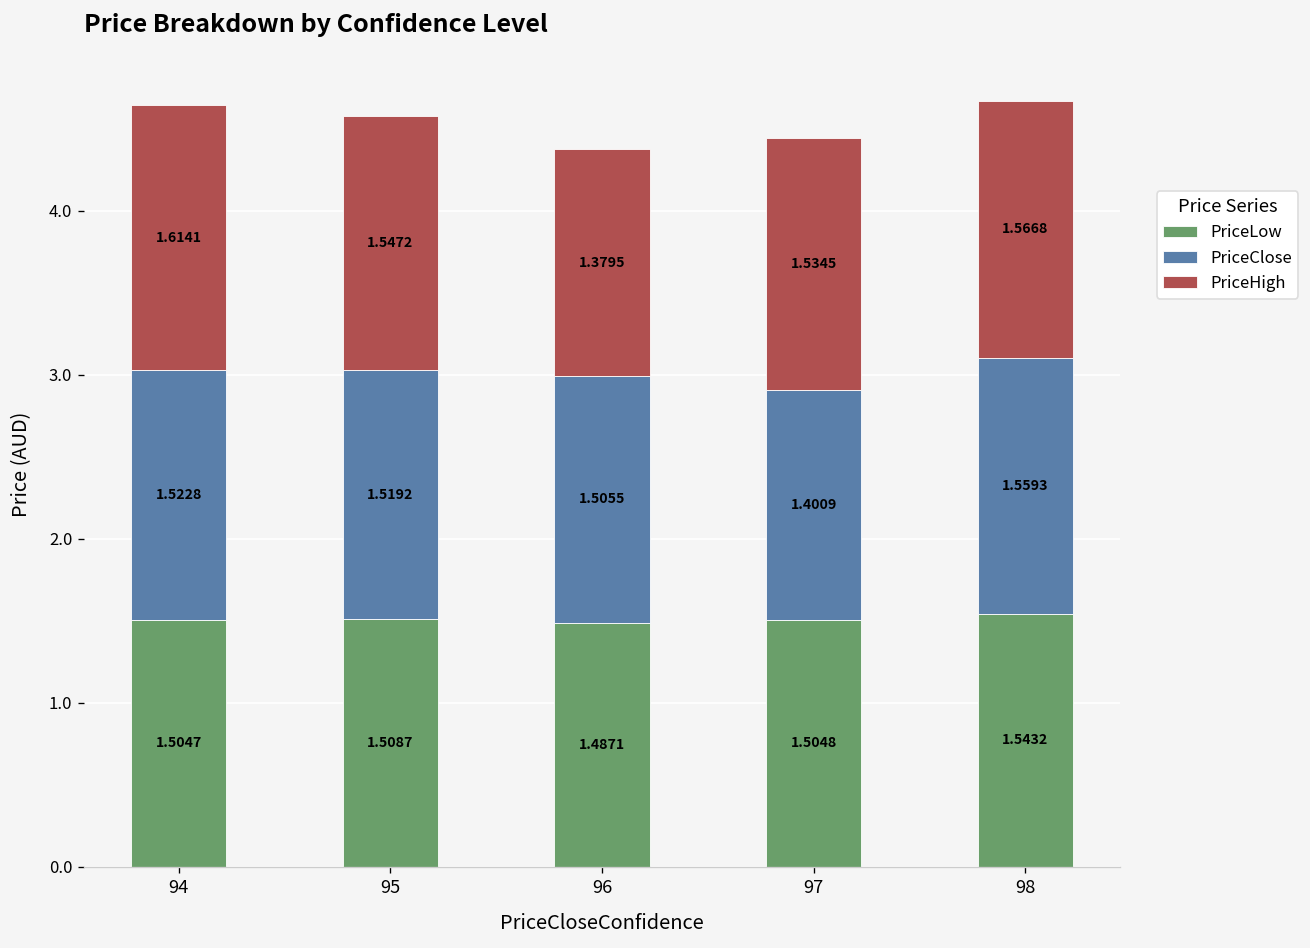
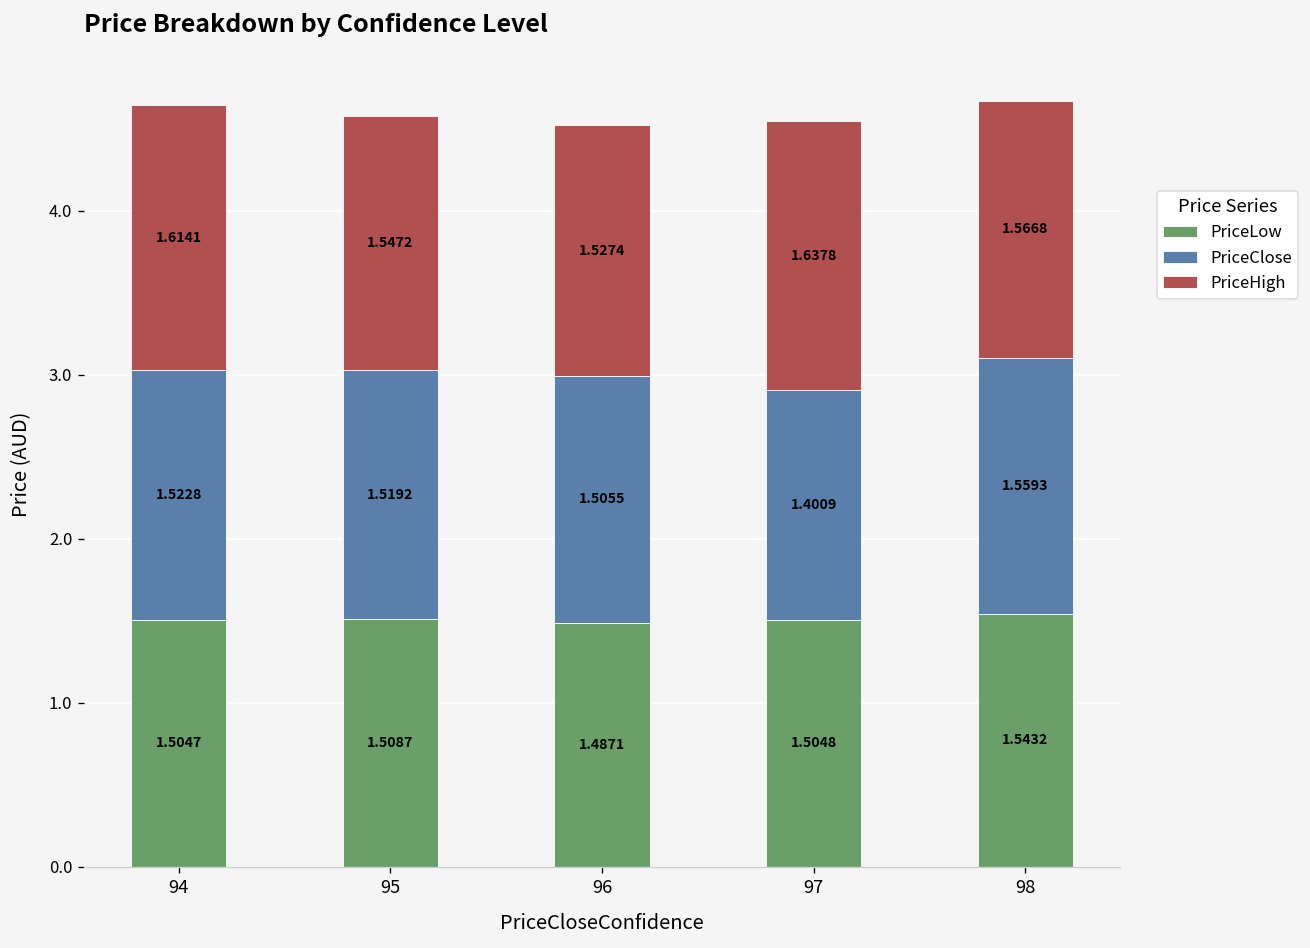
  {
    "PriceLow": {
      "94": 1.5047,
      "95": 1.5087,
      "96": 1.4871,
      "97": 1.5048,
      "98": 1.5432
    },
    "PriceClose": {
      "94": 1.5228,
      "95": 1.5192,
      "96": 1.5055,
      "97": 1.4009,
      "98": 1.5593
    },
    "PriceHigh": {
      "94": 1.6141,
      "95": 1.5472,
-     "96": 1.3795,
-     "97": 1.5345,
+     "96": 1.5274,
+     "97": 1.6378,
      "98": 1.5668
    }
  }
